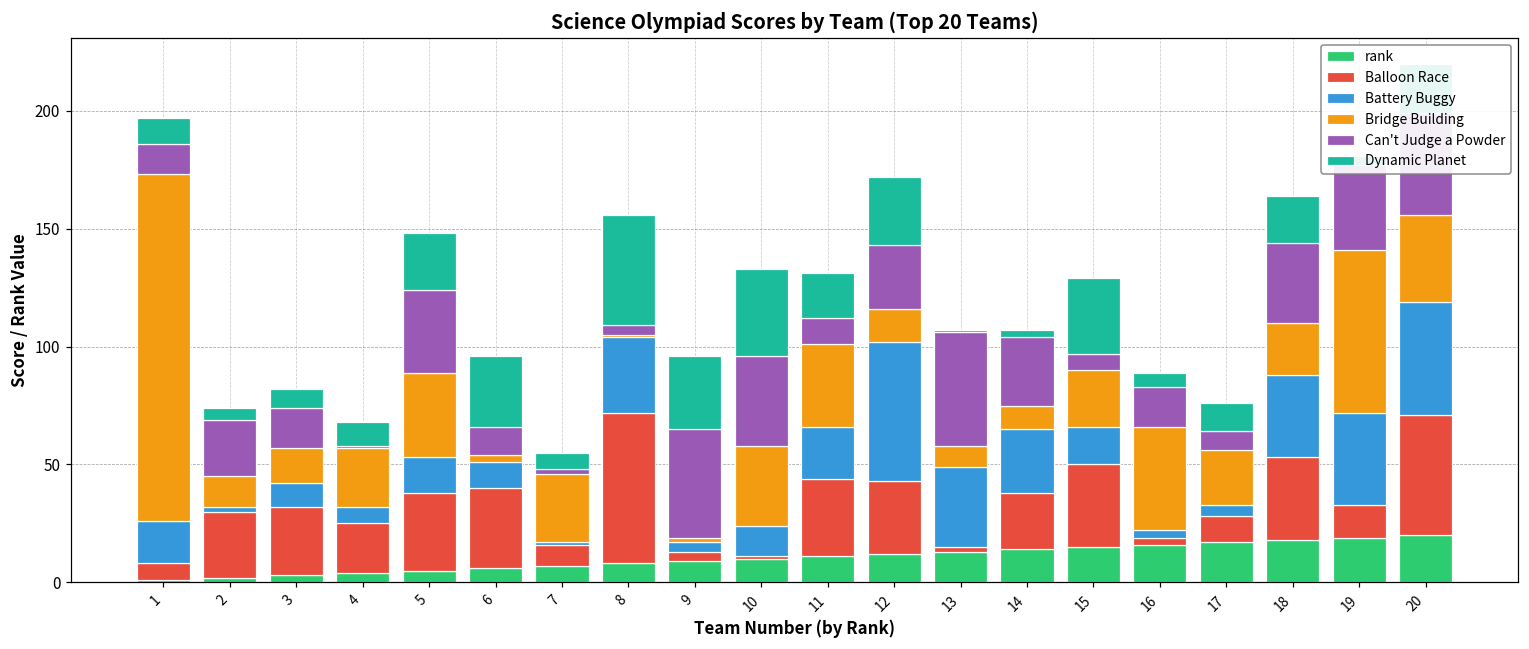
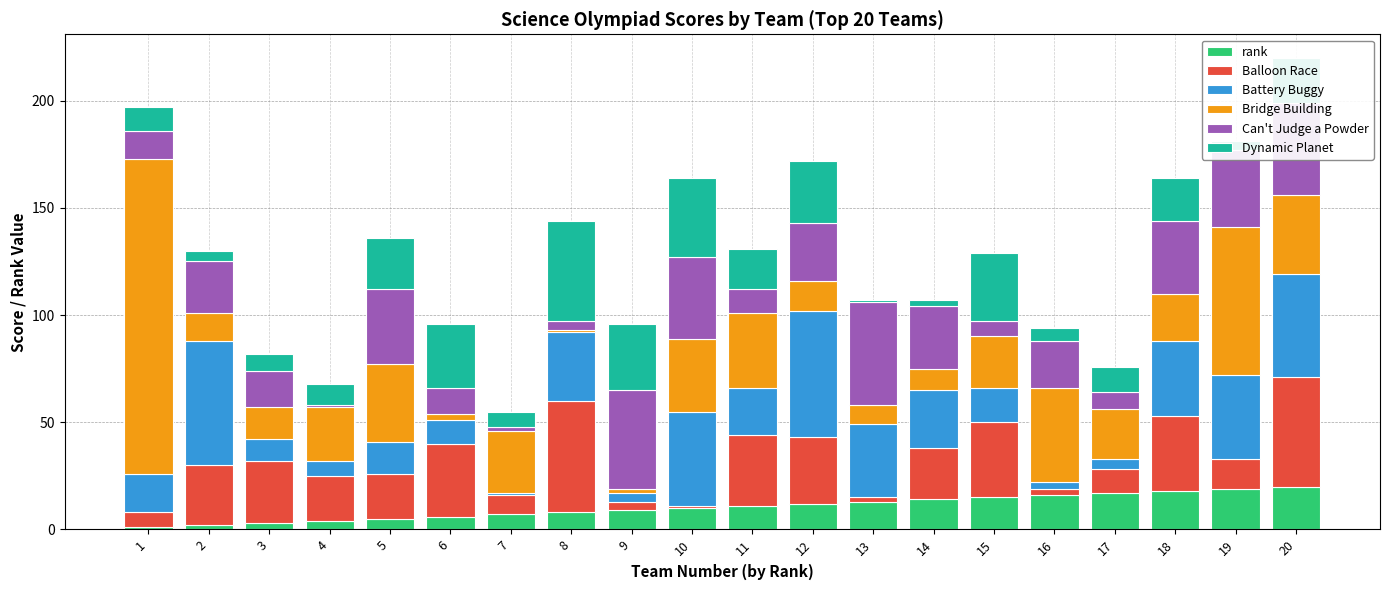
  {
    "Balloon Race": {
      "1": 7,
      "2": 28,
      "3": 29,
      "4": 21,
-     "5": 33,
+     "5": 21,
      "6": 34,
      "7": 9,
-     "8": 64,
+     "8": 52,
      "9": 4,
      "11": 33,
      "12": 31,
      "13": 2,
      "14": 24,
      "15": 35,
      "16": 3,
      "17": 11,
      "18": 35,
      "19": 14,
      "20": 51
    },
    "Battery Buggy": {
      "1": 18,
-     "2": 2,
+     "2": 58,
      "3": 10,
      "4": 7,
      "5": 15,
      "6": 11,
      "8": 32,
      "9": 4,
-     "10": 13,
+     "10": 44,
      "11": 22,
      "12": 59,
      "13": 34,
      "14": 27,
      "15": 16,
      "16": 3,
      "17": 5,
      "18": 35,
      "19": 39,
      "20": 48
    },
    "Bridge Building": {
      "1": 147,
      "2": 13,
      "3": 15,
      "4": 25,
      "5": 36,
      "6": 3,
      "7": 29,
      "9": 2,
      "10": 34,
      "11": 35,
      "12": 14,
      "13": 9,
      "14": 10,
      "15": 24,
      "16": 44,
      "17": 23,
      "18": 22,
      "19": 69,
      "20": 37
    },
    "Can't Judge a Powder": {
      "1": 13,
      "2": 24,
      "3": 17,
      "5": 35,
      "6": 12,
      "7": 2,
      "8": 4,
      "9": 46,
      "10": 38,
      "11": 11,
      "12": 27,
      "13": 48,
      "14": 29,
      "15": 7,
-     "16": 17,
+     "16": 22,
      "17": 8,
      "18": 34
    }
  }
